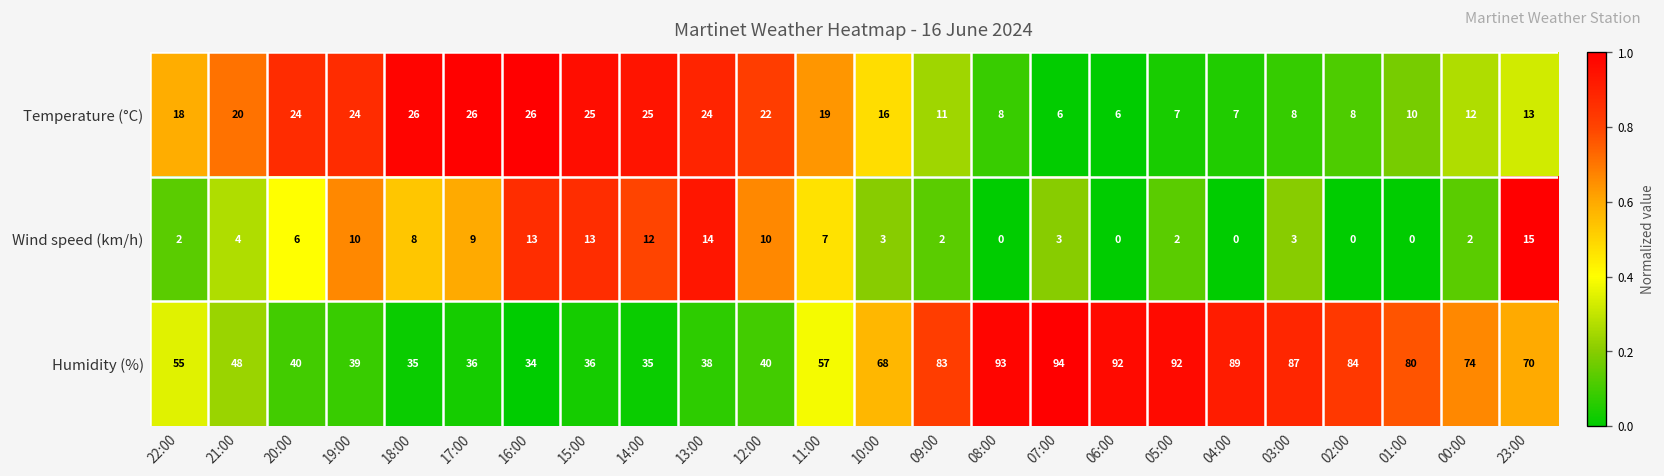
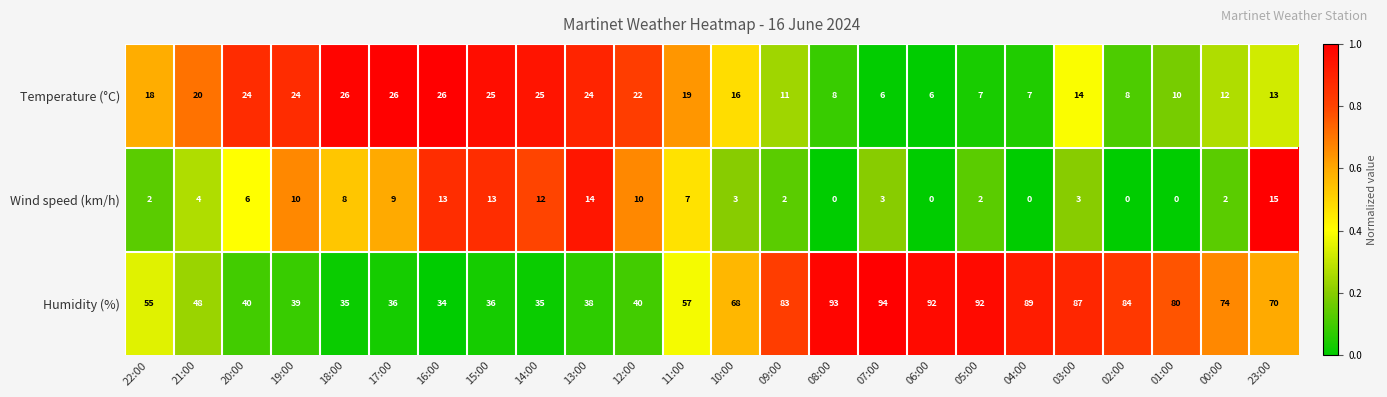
  {
    "Temperature (°C)": {
      "22:00": 18,
      "21:00": 20,
      "20:00": 24,
      "19:00": 24,
      "18:00": 26,
      "17:00": 26,
      "16:00": 26,
      "15:00": 25,
      "14:00": 25,
      "13:00": 24,
      "12:00": 22,
      "11:00": 19,
      "10:00": 16,
      "09:00": 11,
      "08:00": 8,
      "07:00": 6,
      "06:00": 6,
      "05:00": 7,
      "04:00": 7,
-     "03:00": 8,
+     "03:00": 14,
      "02:00": 8,
      "01:00": 10,
      "00:00": 12,
      "23:00": 13
    },
    "Wind speed (km/h)": {
      "22:00": 2,
      "21:00": 4,
      "20:00": 6,
      "19:00": 10,
      "18:00": 8,
      "17:00": 9,
      "16:00": 13,
      "15:00": 13,
      "14:00": 12,
      "13:00": 14,
      "12:00": 10,
      "11:00": 7,
      "10:00": 3,
      "09:00": 2,
      "08:00": 0,
      "07:00": 3,
      "06:00": 0,
      "05:00": 2,
      "04:00": 0,
      "03:00": 3,
      "02:00": 0,
      "01:00": 0,
      "00:00": 2,
      "23:00": 15
    },
    "Humidity (%)": {
      "22:00": 55,
      "21:00": 48,
      "20:00": 40,
      "19:00": 39,
      "18:00": 35,
      "17:00": 36,
      "16:00": 34,
      "15:00": 36,
      "14:00": 35,
      "13:00": 38,
      "12:00": 40,
      "11:00": 57,
      "10:00": 68,
      "09:00": 83,
      "08:00": 93,
      "07:00": 94,
      "06:00": 92,
      "05:00": 92,
      "04:00": 89,
      "03:00": 87,
      "02:00": 84,
      "01:00": 80,
      "00:00": 74,
      "23:00": 70
    }
  }
